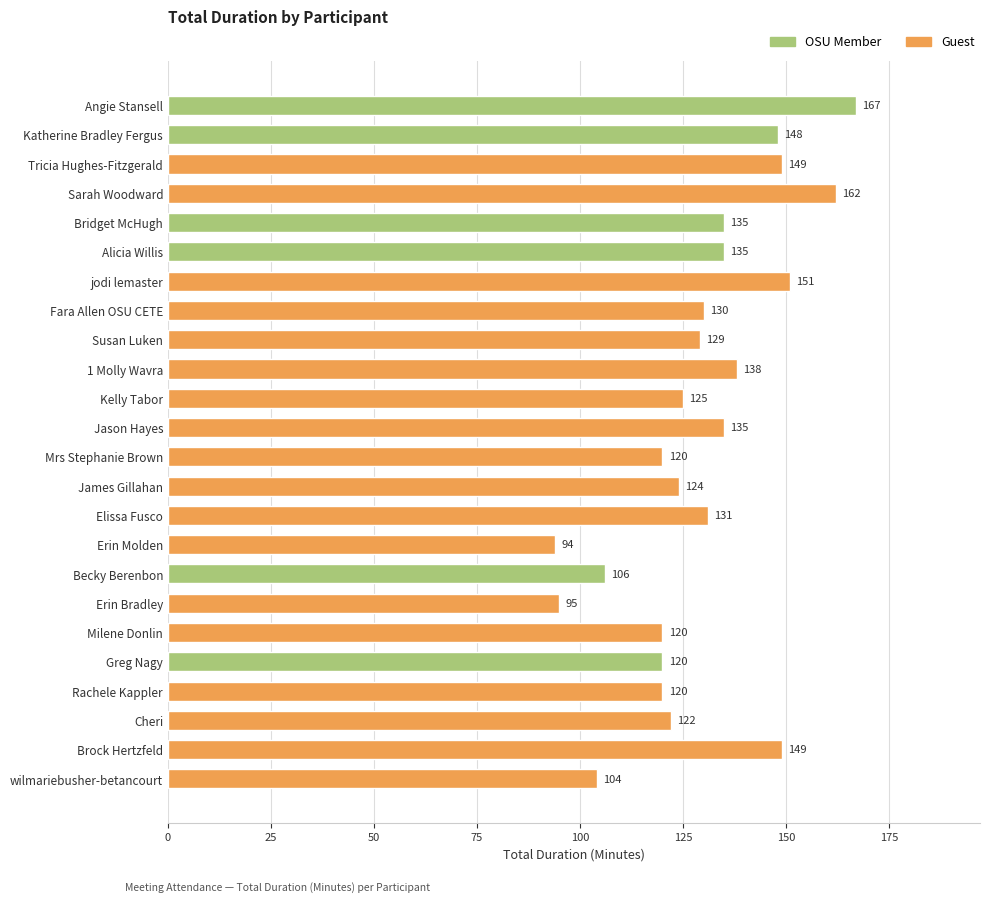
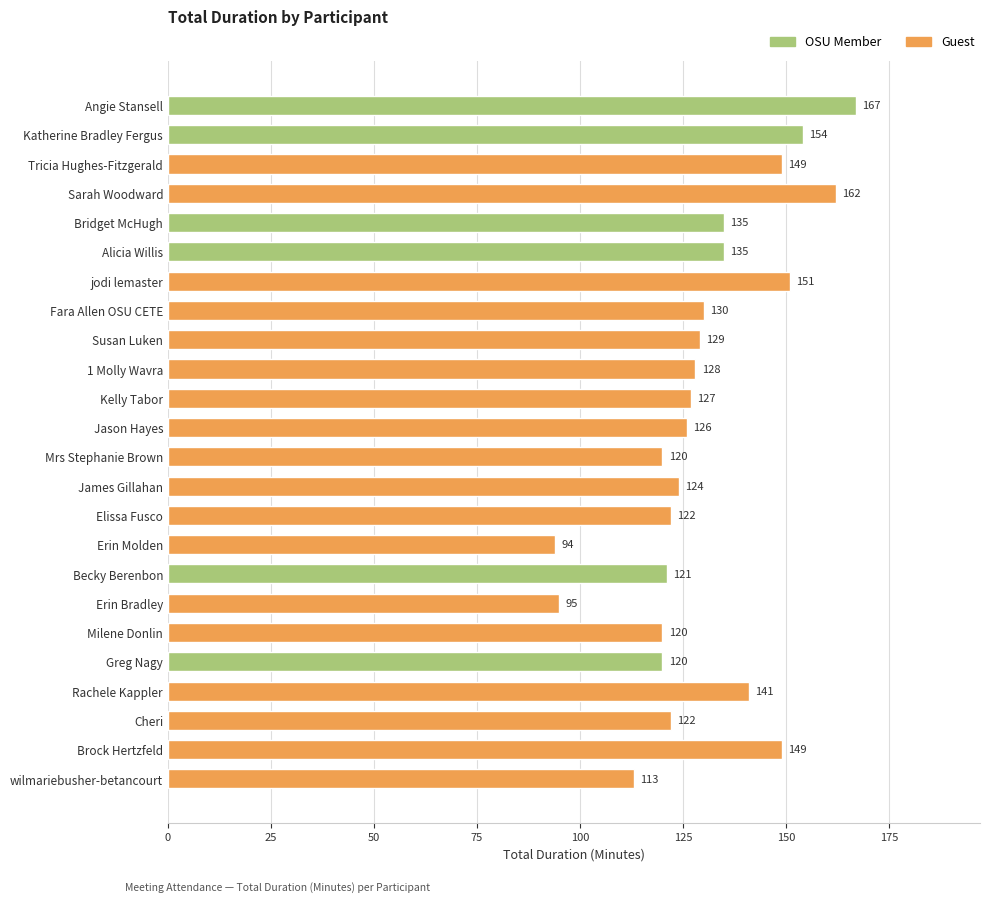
  {
    "Angie Stansell": 167,
-   "Katherine Bradley Fergus": 148,
+   "Katherine Bradley Fergus": 154,
    "Tricia Hughes-Fitzgerald": 149,
    "Sarah Woodward": 162,
    "Bridget McHugh": 135,
    "Alicia Willis": 135,
    "jodi lemaster": 151,
    "Fara Allen OSU CETE": 130,
    "Susan Luken": 129,
-   "1 Molly Wavra": 138,
-   "Kelly Tabor": 125,
-   "Jason Hayes": 135,
+   "1 Molly Wavra": 128,
+   "Kelly Tabor": 127,
+   "Jason Hayes": 126,
    "Mrs Stephanie Brown": 120,
    "James Gillahan": 124,
-   "Elissa Fusco": 131,
+   "Elissa Fusco": 122,
    "Erin Molden": 94,
-   "Becky Berenbon": 106,
+   "Becky Berenbon": 121,
    "Erin Bradley": 95,
    "Milene Donlin": 120,
    "Greg Nagy": 120,
-   "Rachele Kappler": 120,
+   "Rachele Kappler": 141,
    "Cheri": 122,
    "Brock Hertzfeld": 149,
-   "wilmariebusher-betancourt": 104
+   "wilmariebusher-betancourt": 113
  }
